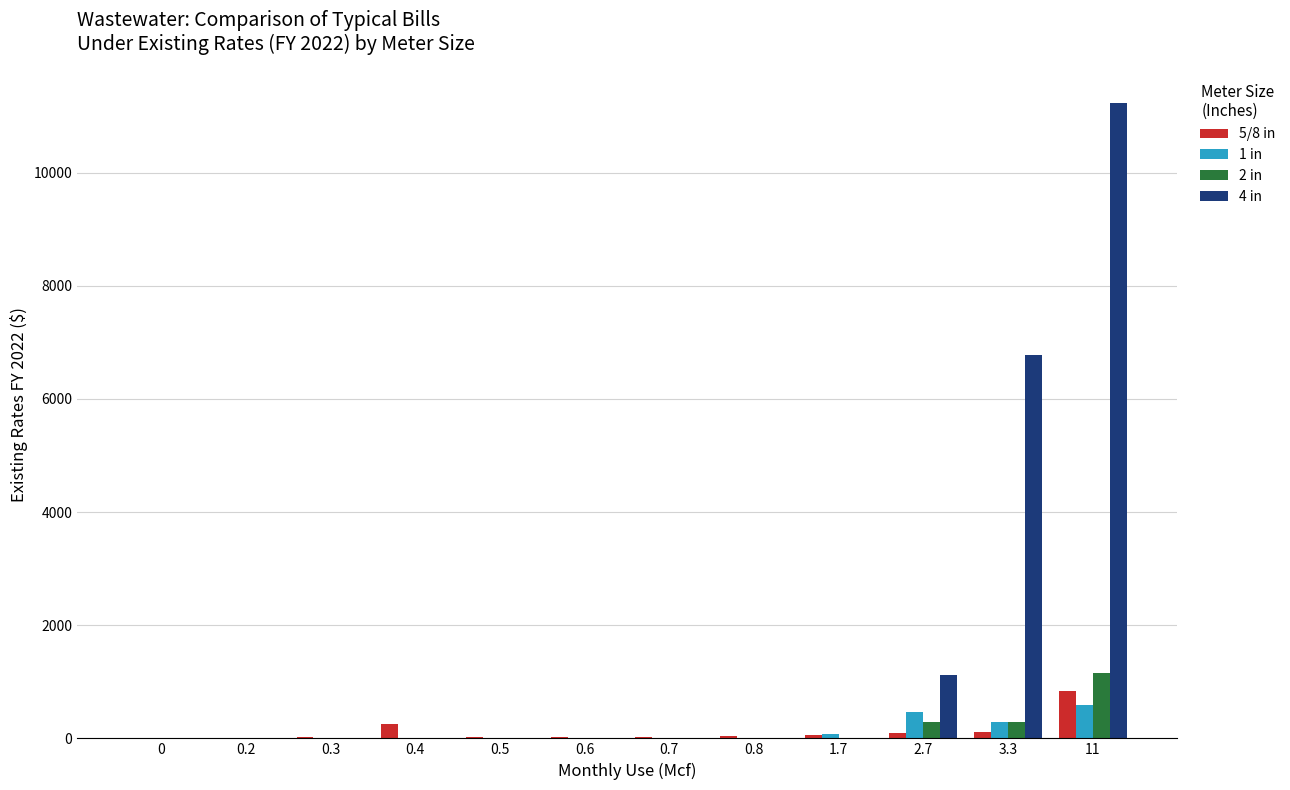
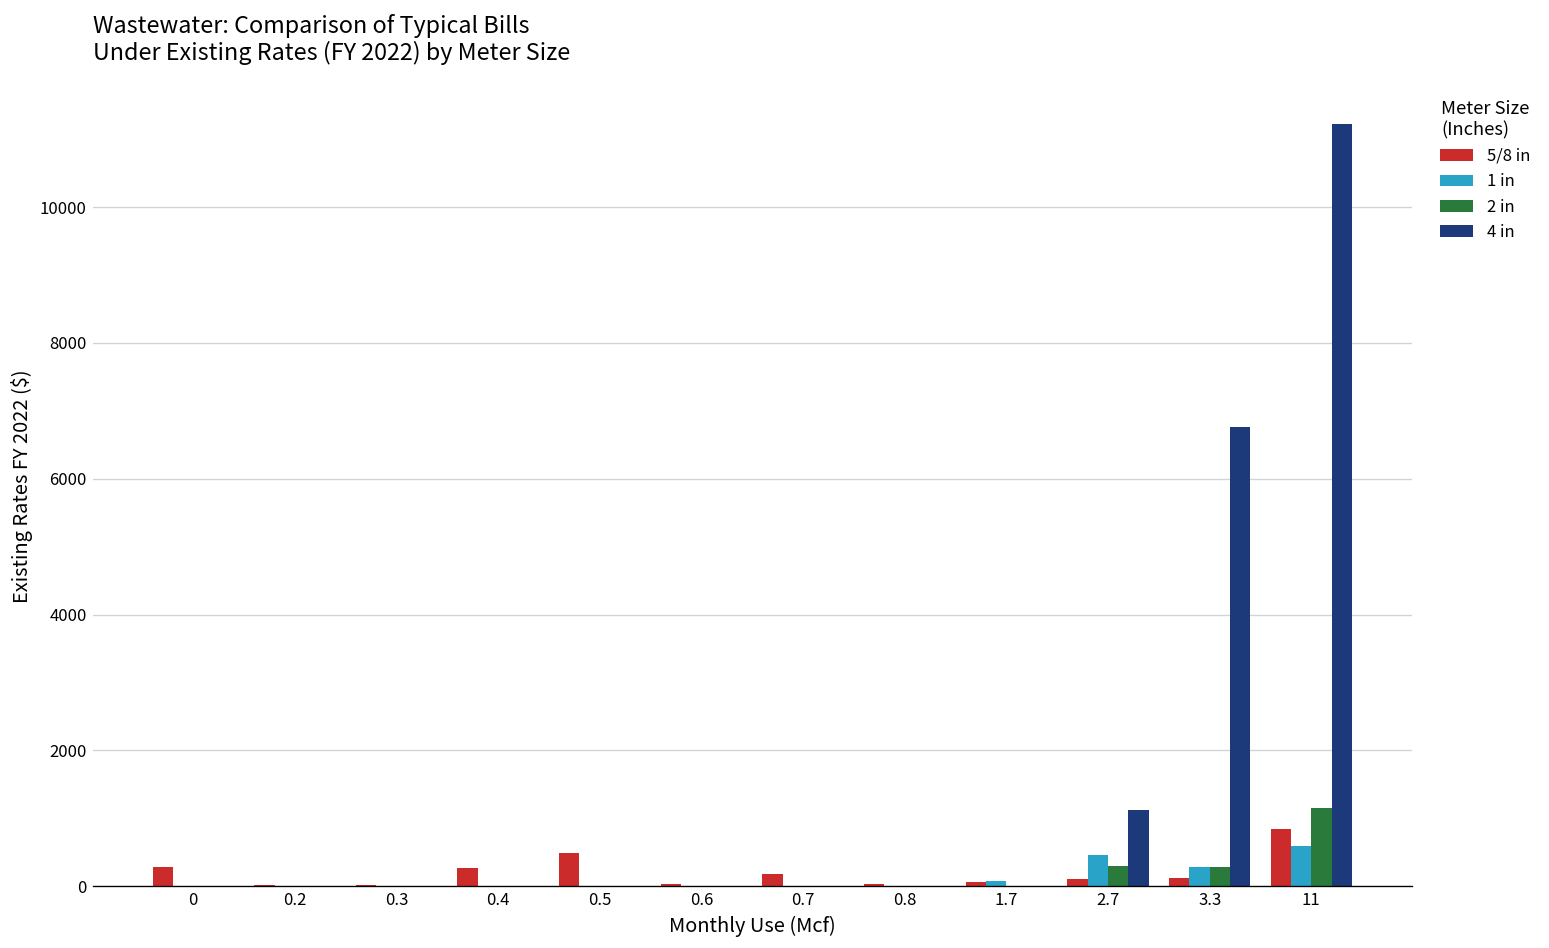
  {
    "5/8 in": {
-     "0": 0,
+     "0": 300,
      "0.4": 300,
-     "0.5": 0,
-     "0.7": 0,
+     "0.5": 500,
+     "0.7": 200,
      "1.7": 100,
      "2.7": 100,
      "3.3": 100,
      "11": 800
    },
    "1 in": {
      "0": 0,
      "0.2": 0,
      "0.3": 0,
      "0.4": 0,
      "0.5": 0,
      "0.6": 0,
      "0.7": 0,
      "0.8": 0,
      "1.7": 100,
      "2.7": 500,
      "3.3": 300,
      "11": 600
    },
    "2 in": {
      "0": 0,
      "0.2": 0,
      "0.3": 0,
      "0.4": 0,
      "0.5": 0,
      "0.6": 0,
      "0.7": 0,
      "0.8": 0,
      "1.7": 0,
      "2.7": 300,
      "3.3": 300,
      "11": 1100
    },
    "4 in": {
      "0": 0,
      "0.2": 0,
      "0.3": 0,
      "0.4": 0,
      "0.5": 0,
      "0.6": 0,
      "0.7": 0,
      "0.8": 0,
      "1.7": 0,
      "2.7": 1100,
      "3.3": 6800,
      "11": 11200
    }
  }
